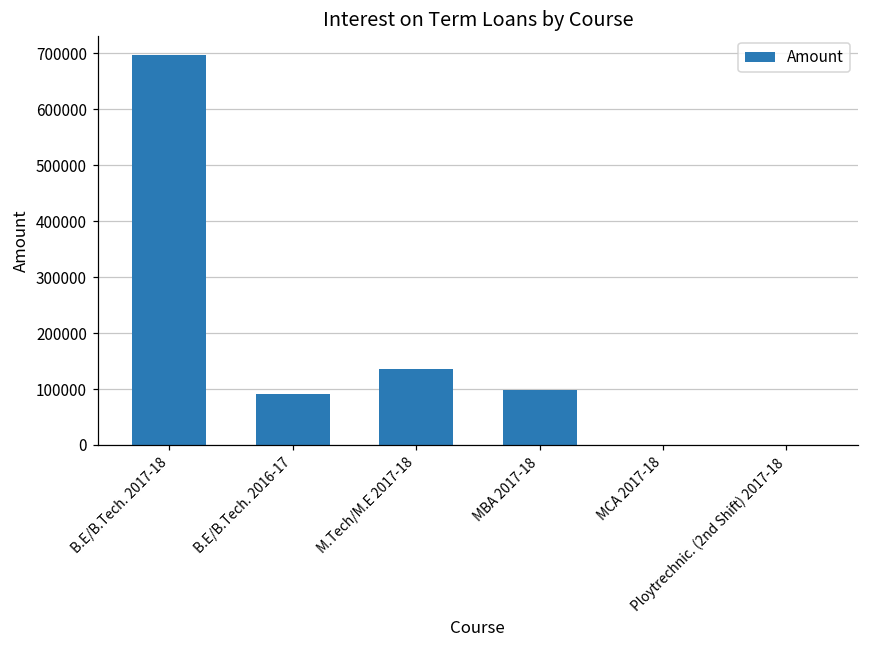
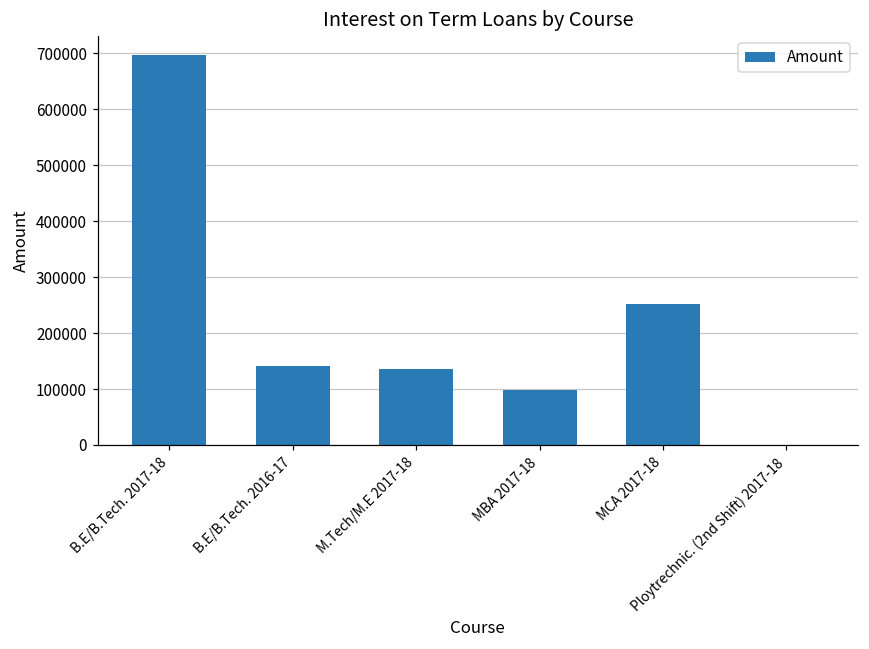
  {
    "B.E/B.Tech. 2017-18": 700000,
-   "B.E/B.Tech. 2016-17": 90000,
+   "B.E/B.Tech. 2016-17": 140000,
    "M.Tech/M.E 2017-18": 140000,
    "MBA 2017-18": 100000,
-   "MCA 2017-18": 0,
+   "MCA 2017-18": 250000,
    "Ploytrechnic. (2nd Shift) 2017-18": 0
  }
